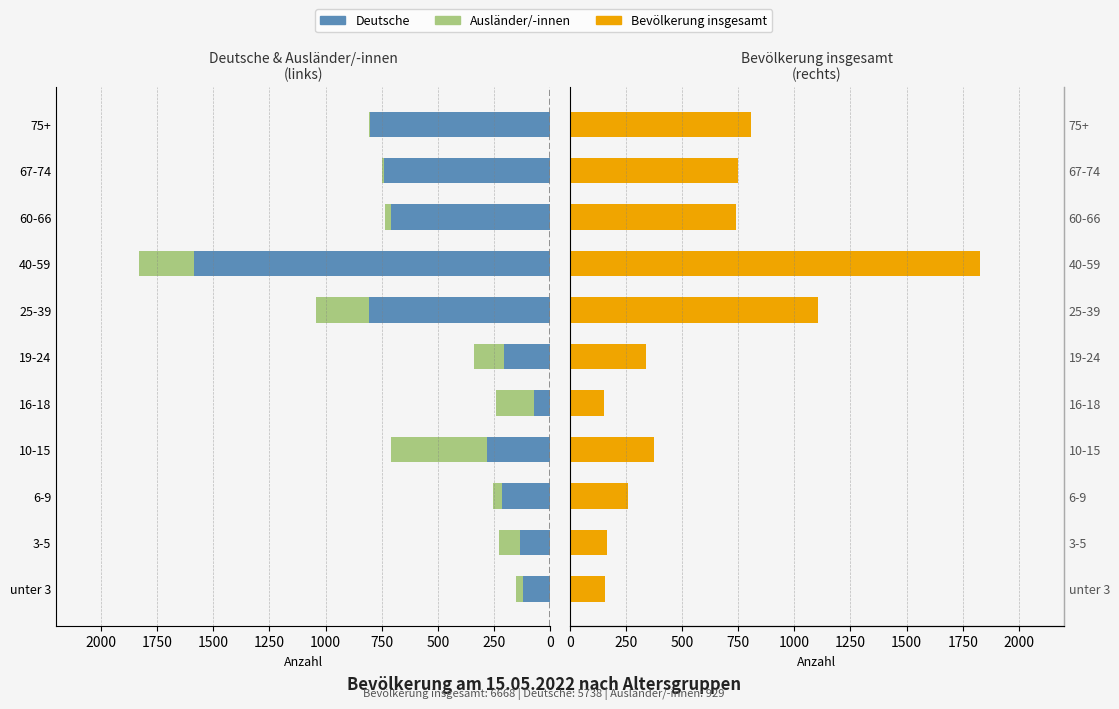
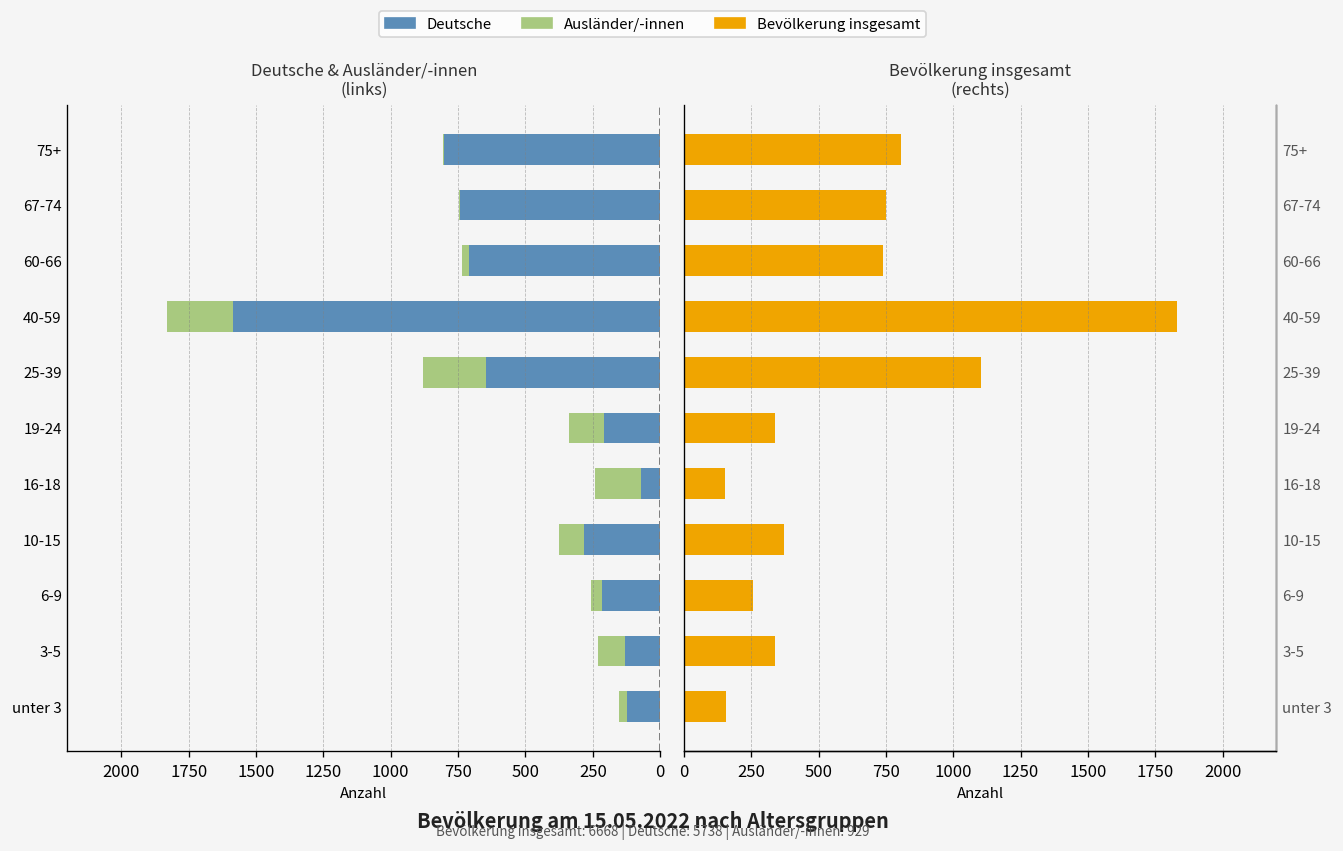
  {
    "Deutsche & Ausländer/-innen (links)": {
      "Deutsche": {
        "75+": 800,
        "67-74": 740,
        "60-66": 710,
        "40-59": 1590,
-       "25-39": 810,
+       "25-39": 650,
        "19-24": 210,
        "16-18": 70,
        "10-15": 280,
        "6-9": 220,
        "3-5": 130,
        "unter 3": 120
      },
      "Ausländer/-innen": {
        "60-66": 30,
        "40-59": 240,
        "25-39": 240,
        "19-24": 130,
        "16-18": 170,
-       "10-15": 430,
+       "10-15": 90,
        "6-9": 40,
        "3-5": 100,
        "unter 3": 30
      }
    },
    "Bevölkerung insgesamt (rechts)": {
      "75+": 810,
      "67-74": 750,
      "60-66": 740,
      "40-59": 1830,
      "25-39": 1100,
      "19-24": 340,
      "16-18": 150,
      "10-15": 370,
      "6-9": 260,
-     "3-5": 170,
+     "3-5": 340,
      "unter 3": 160
    }
  }
